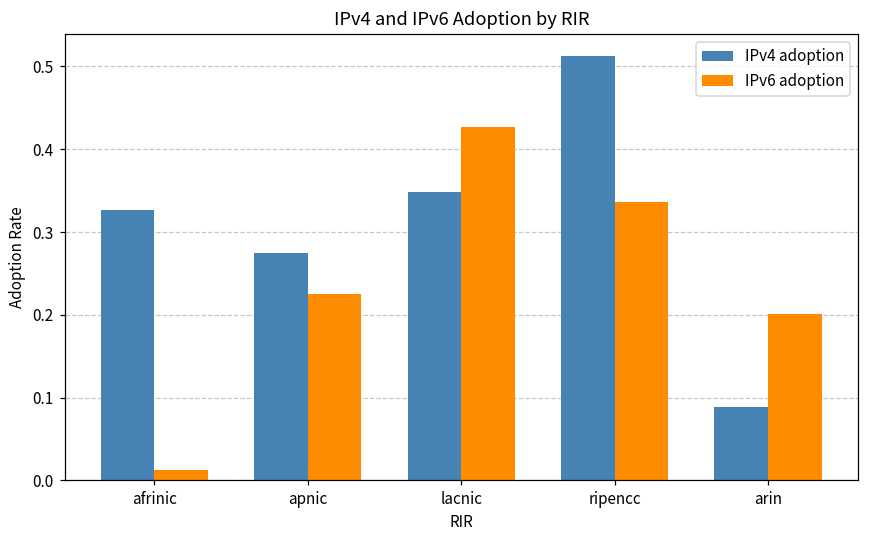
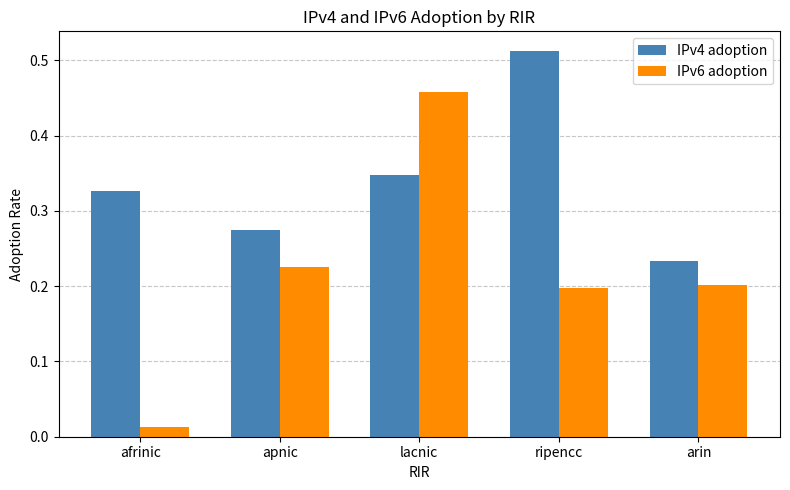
  {
    "IPv4 adoption": {
      "afrinic": 0.33,
      "apnic": 0.27,
      "lacnic": 0.35,
      "ripencc": 0.51,
-     "arin": 0.09
+     "arin": 0.23
    },
    "IPv6 adoption": {
      "afrinic": 0.01,
      "apnic": 0.22,
-     "lacnic": 0.43,
-     "ripencc": 0.34,
+     "lacnic": 0.46,
+     "ripencc": 0.20,
      "arin": 0.20
    }
  }
